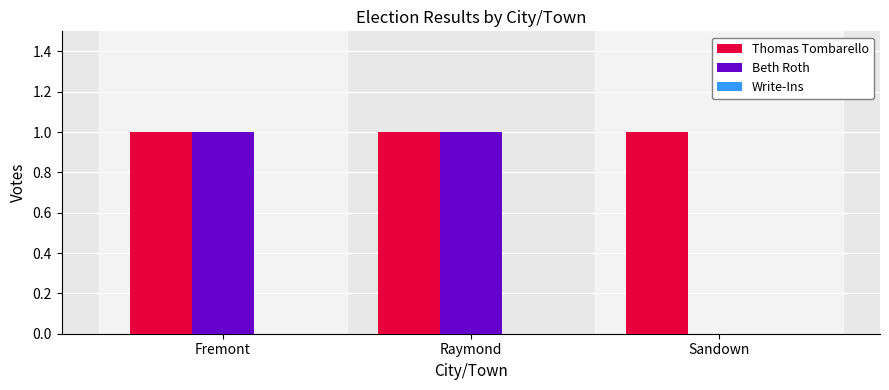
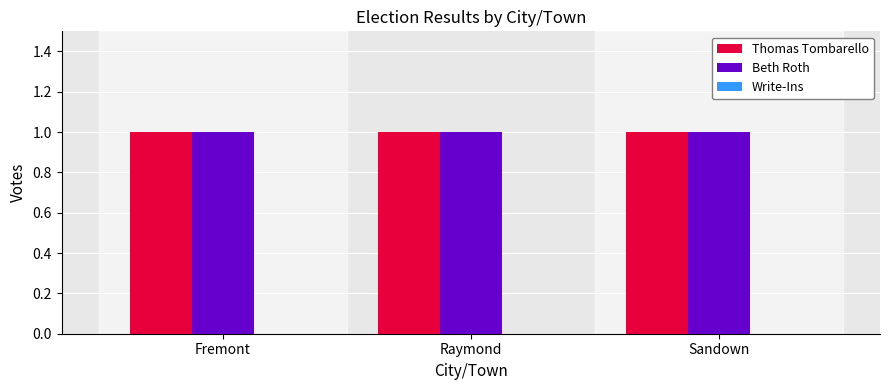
  {
    "Thomas Tombarello": {
      "Fremont": 1,
      "Raymond": 1,
      "Sandown": 1
    },
    "Beth Roth": {
      "Fremont": 1,
      "Raymond": 1,
-     "Sandown": 0
+     "Sandown": 1
    },
    "Write-Ins": {
      "Fremont": 0,
      "Raymond": 0,
      "Sandown": 0
    }
  }
